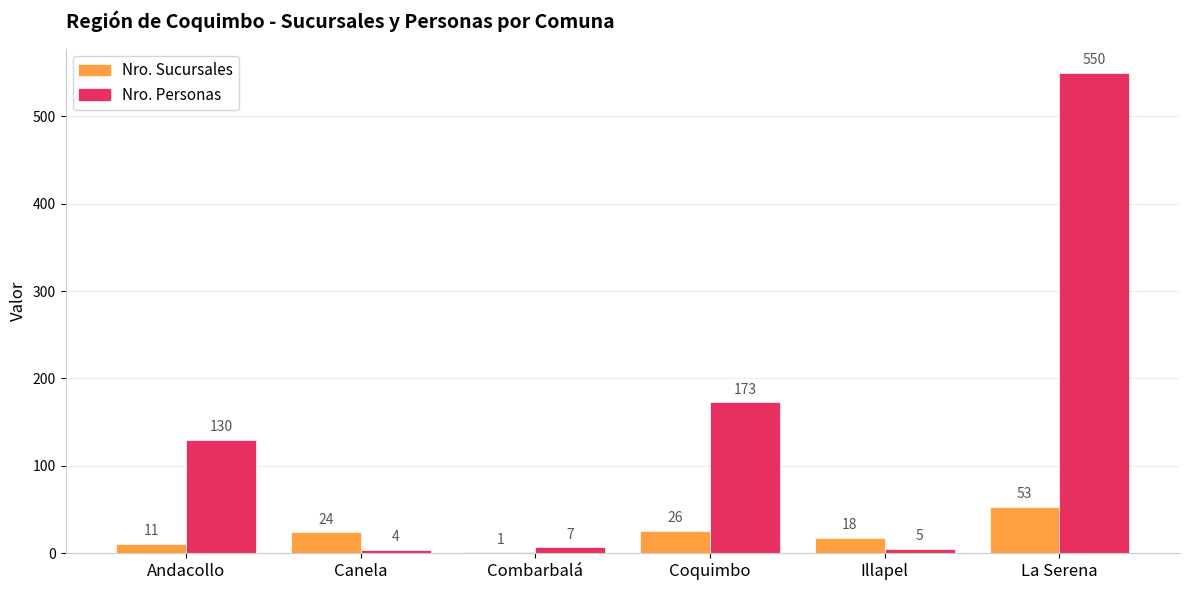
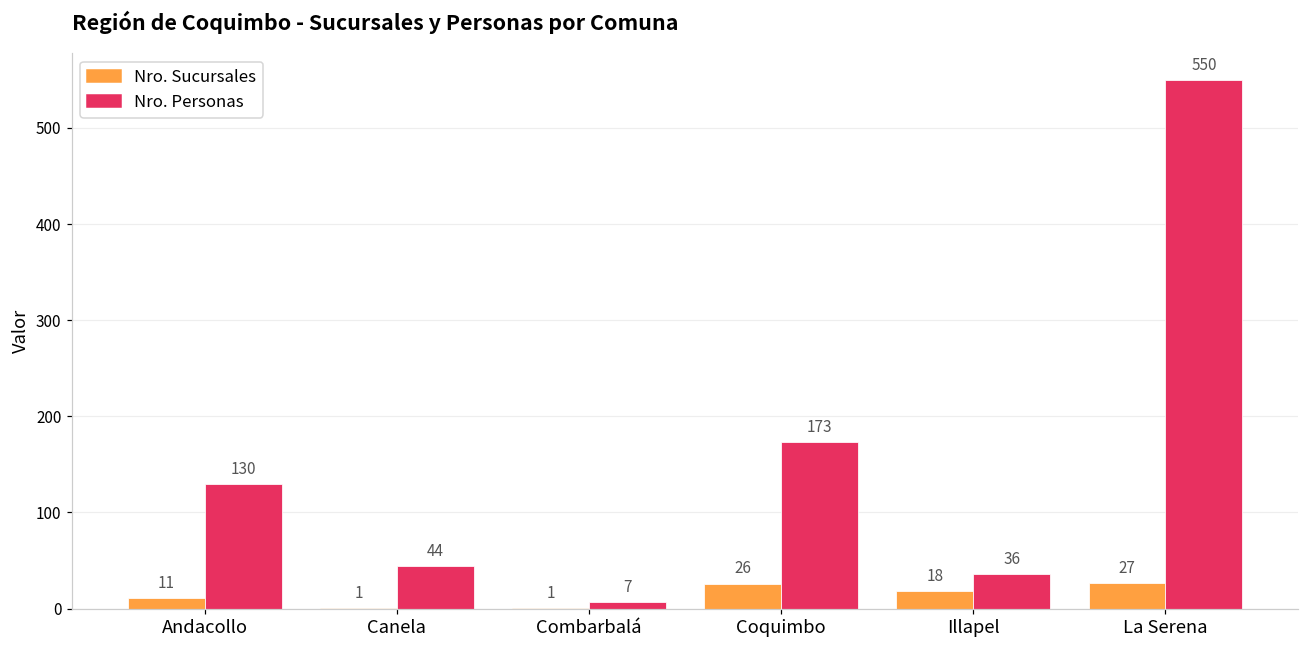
  {
    "Nro. Sucursales": {
      "Andacollo": 11,
-     "Canela": 24,
+     "Canela": 1,
      "Combarbalá": 1,
      "Coquimbo": 26,
      "Illapel": 18,
-     "La Serena": 53
+     "La Serena": 27
    },
    "Nro. Personas": {
      "Andacollo": 130,
-     "Canela": 4,
+     "Canela": 44,
      "Combarbalá": 7,
      "Coquimbo": 173,
-     "Illapel": 5,
+     "Illapel": 36,
      "La Serena": 550
    }
  }
